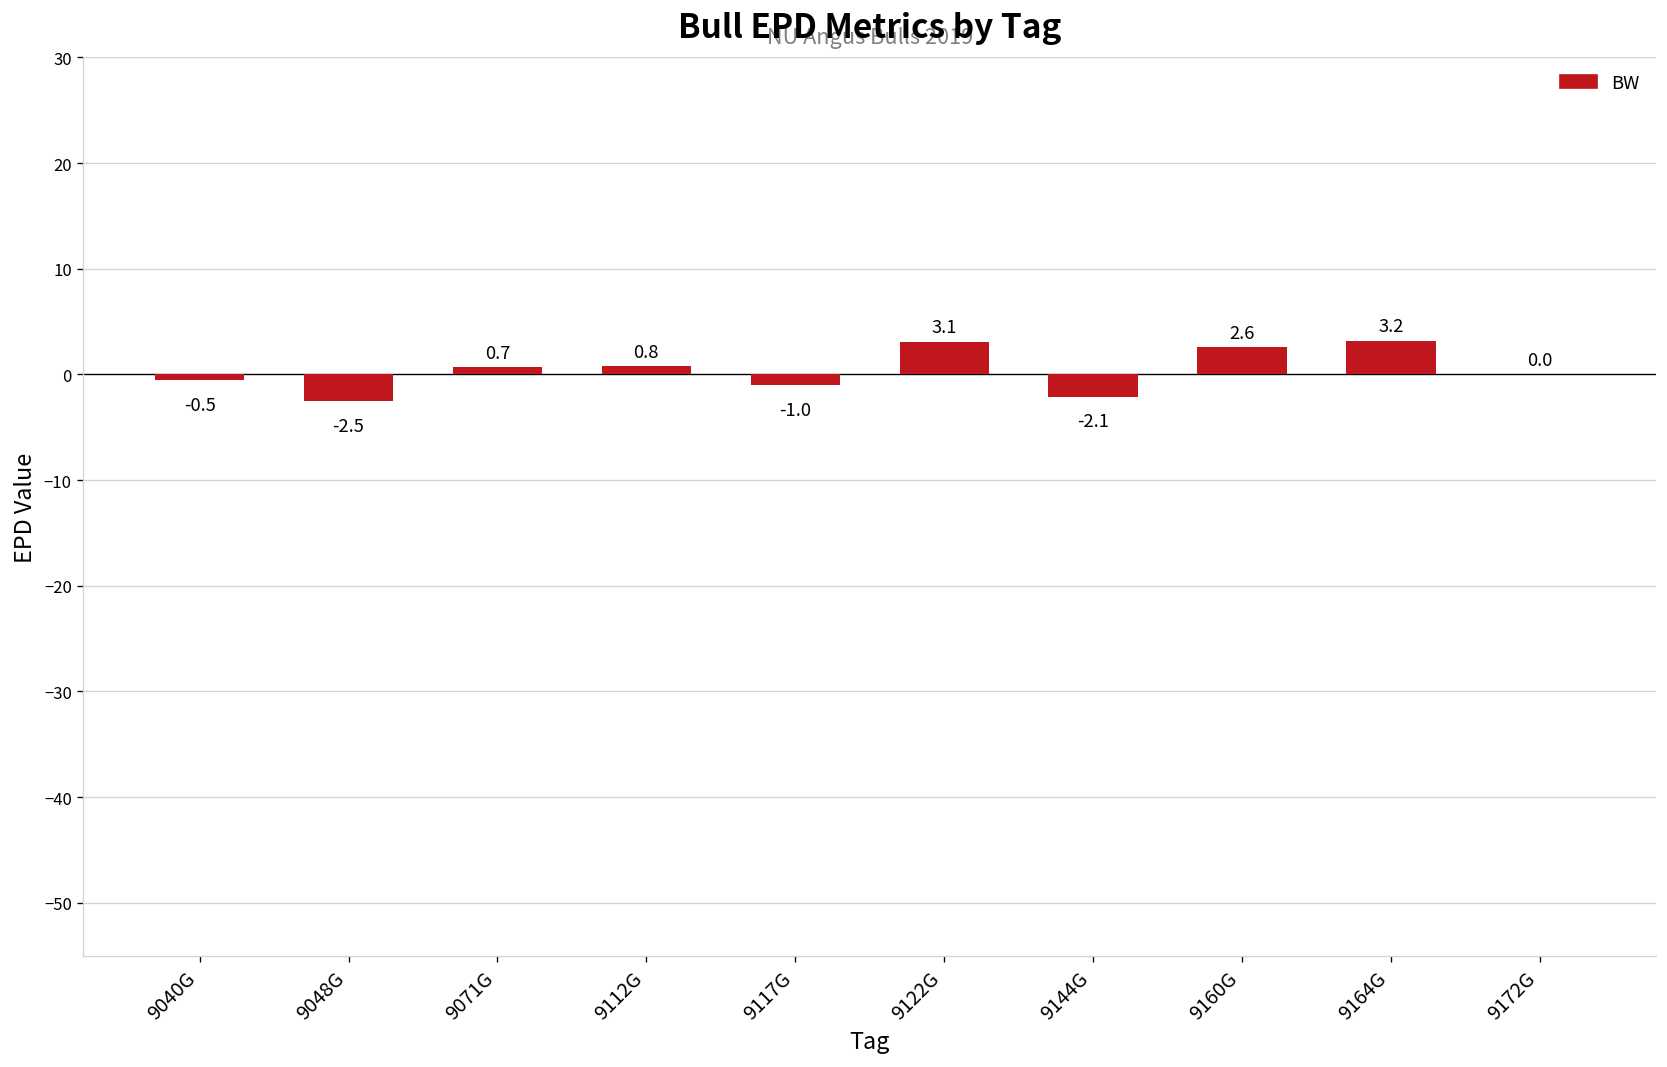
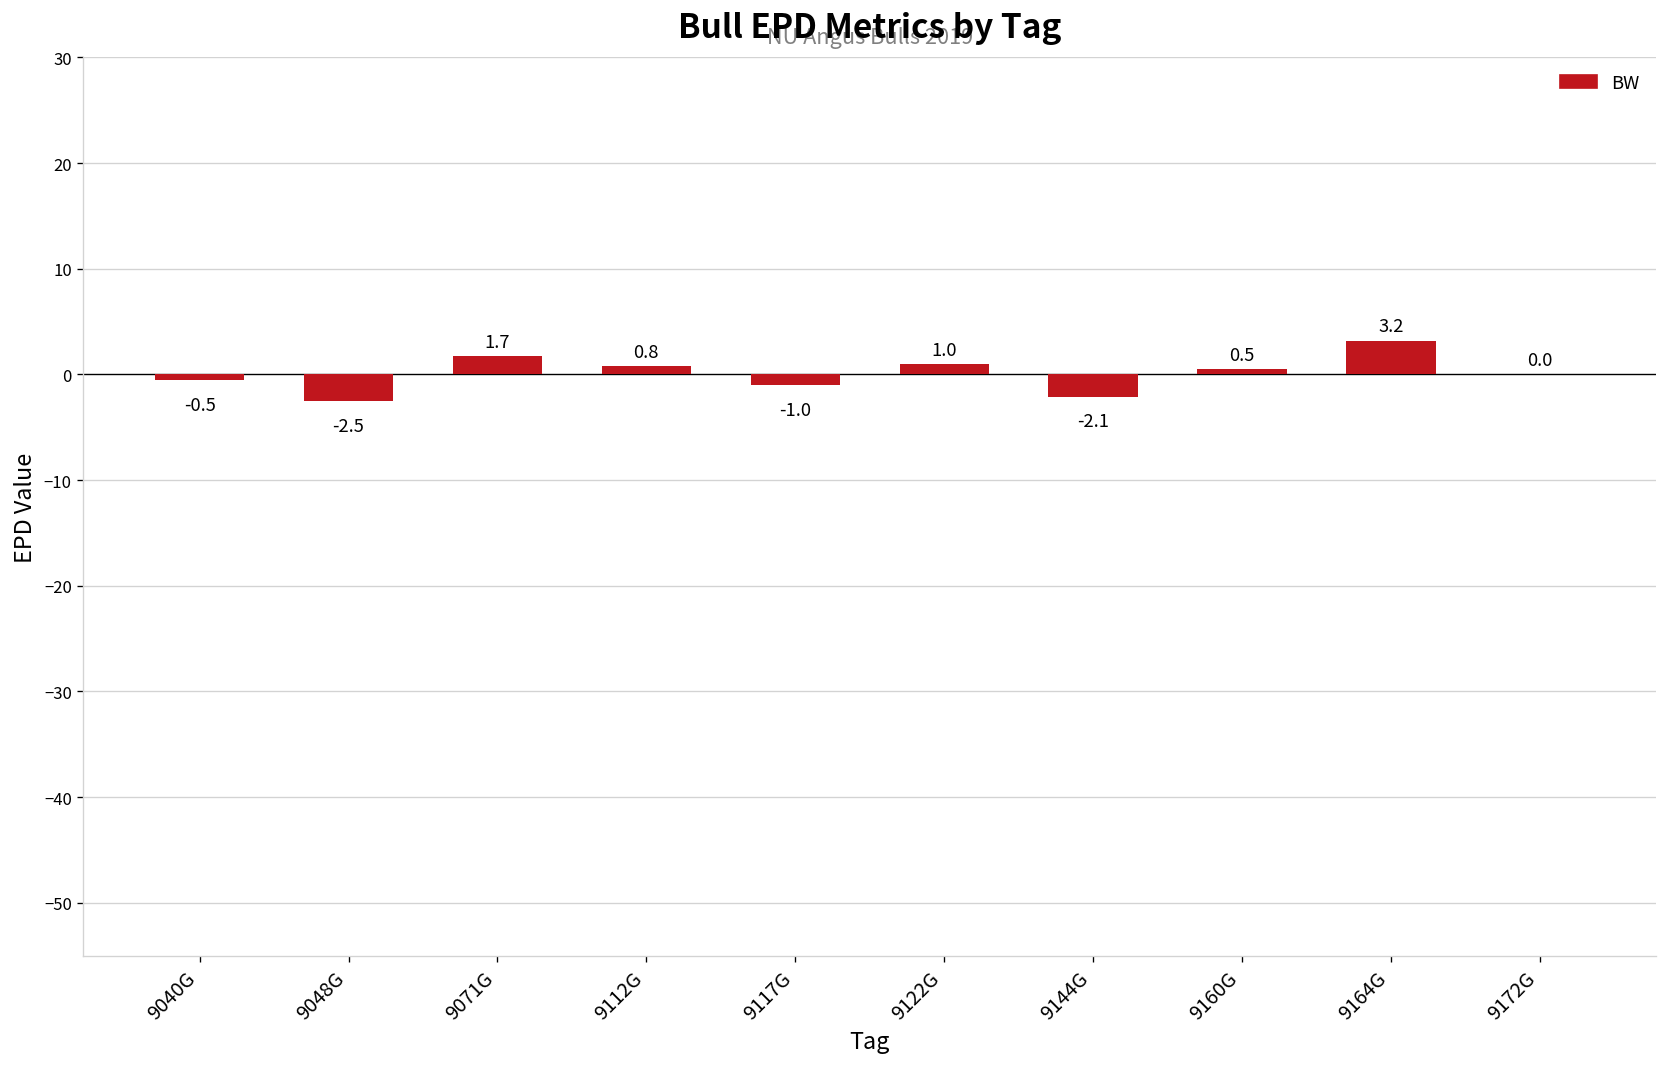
  {
    "9040G": -0.5,
    "9048G": -2.5,
-   "9071G": 0.7,
+   "9071G": 1.7,
    "9112G": 0.8,
    "9117G": -1.0,
-   "9122G": 3.1,
+   "9122G": 1.0,
    "9144G": -2.1,
-   "9160G": 2.6,
+   "9160G": 0.5,
    "9164G": 3.2,
    "9172G": 0.0
  }
